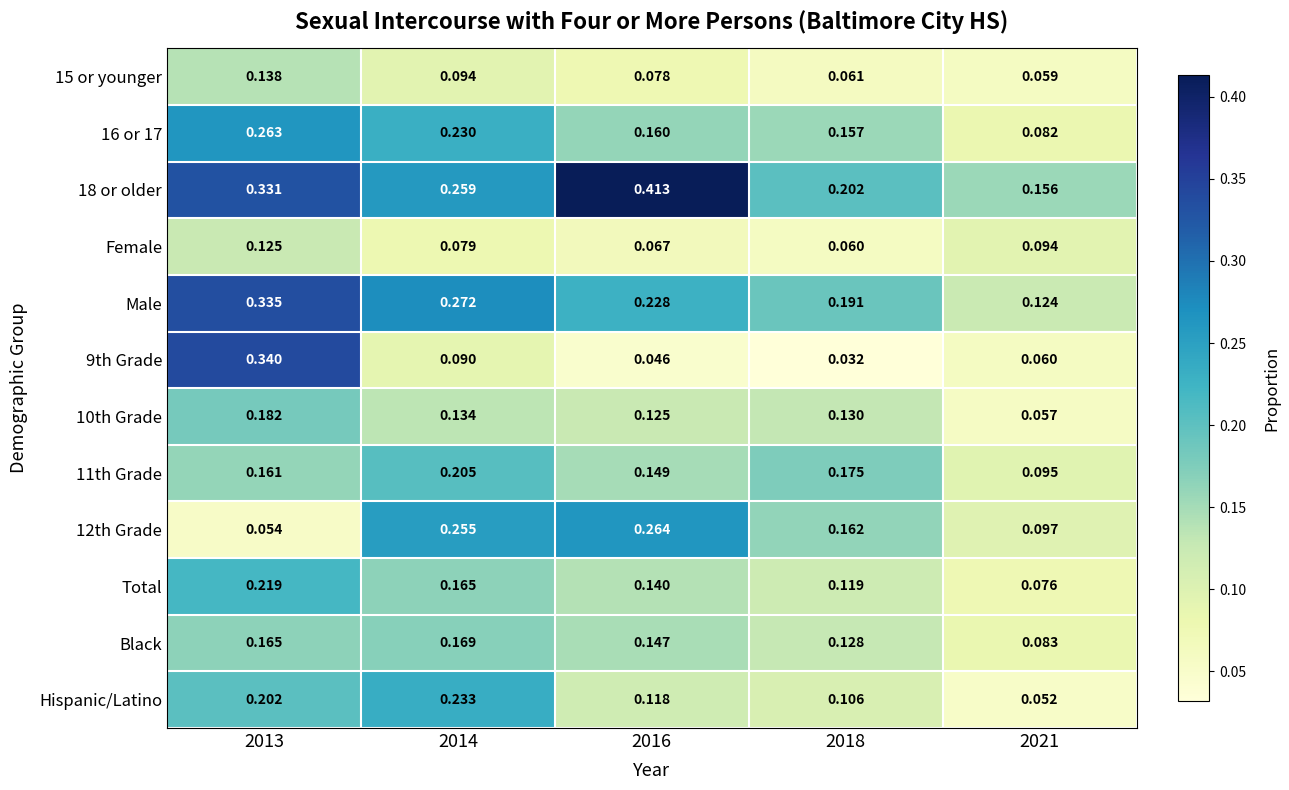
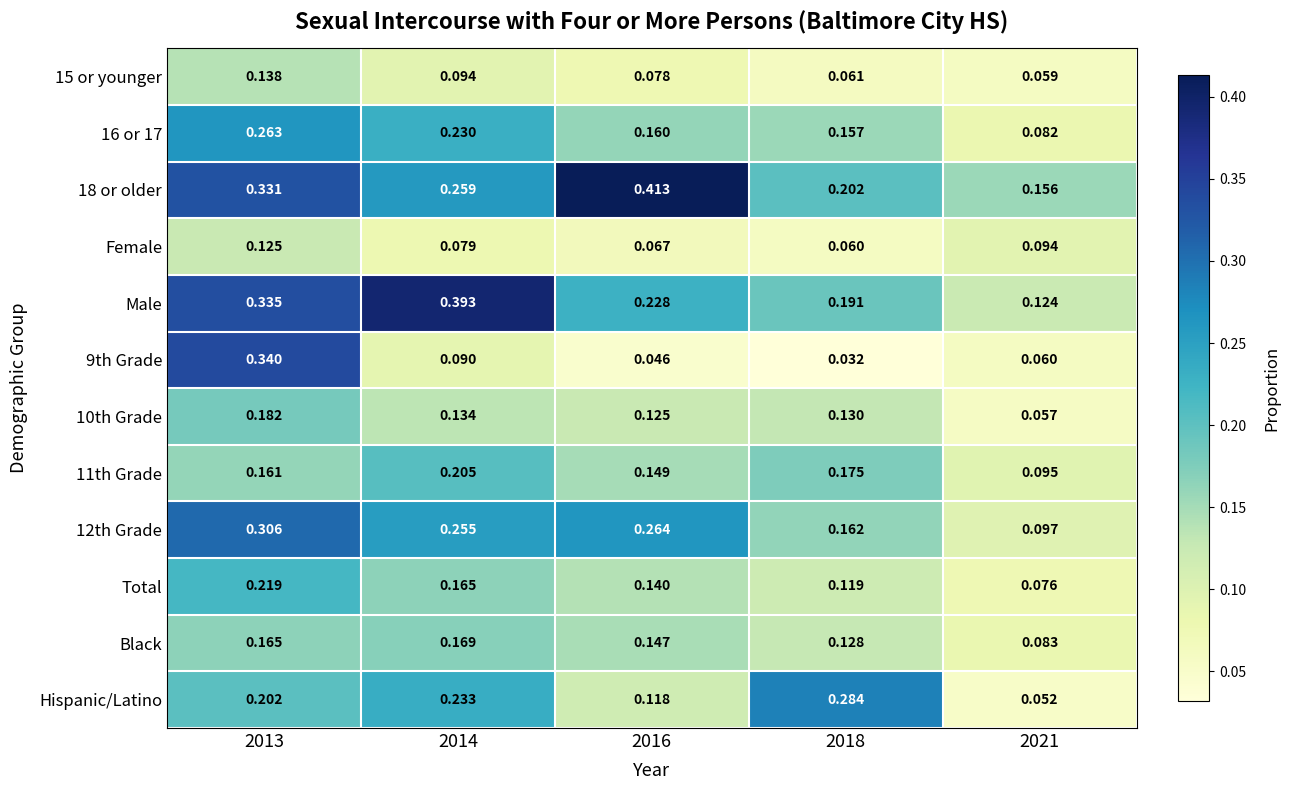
  {
    "15 or younger": {
      "2013": 0.138,
      "2014": 0.094,
      "2016": 0.078,
      "2018": 0.061,
      "2021": 0.059
    },
    "16 or 17": {
      "2013": 0.263,
      "2014": 0.230,
      "2016": 0.160,
      "2018": 0.157,
      "2021": 0.082
    },
    "18 or older": {
      "2013": 0.331,
      "2014": 0.259,
      "2016": 0.413,
      "2018": 0.202,
      "2021": 0.156
    },
    "Female": {
      "2013": 0.125,
      "2014": 0.079,
      "2016": 0.067,
      "2018": 0.060,
      "2021": 0.094
    },
    "Male": {
      "2013": 0.335,
-     "2014": 0.272,
+     "2014": 0.393,
      "2016": 0.228,
      "2018": 0.191,
      "2021": 0.124
    },
    "9th Grade": {
      "2013": 0.340,
      "2014": 0.090,
      "2016": 0.046,
      "2018": 0.032,
      "2021": 0.060
    },
    "10th Grade": {
      "2013": 0.182,
      "2014": 0.134,
      "2016": 0.125,
      "2018": 0.130,
      "2021": 0.057
    },
    "11th Grade": {
      "2013": 0.161,
      "2014": 0.205,
      "2016": 0.149,
      "2018": 0.175,
      "2021": 0.095
    },
    "12th Grade": {
-     "2013": 0.054,
+     "2013": 0.306,
      "2014": 0.255,
      "2016": 0.264,
      "2018": 0.162,
      "2021": 0.097
    },
    "Total": {
      "2013": 0.219,
      "2014": 0.165,
      "2016": 0.140,
      "2018": 0.119,
      "2021": 0.076
    },
    "Black": {
      "2013": 0.165,
      "2014": 0.169,
      "2016": 0.147,
      "2018": 0.128,
      "2021": 0.083
    },
    "Hispanic/Latino": {
      "2013": 0.202,
      "2014": 0.233,
      "2016": 0.118,
-     "2018": 0.106,
+     "2018": 0.284,
      "2021": 0.052
    }
  }
